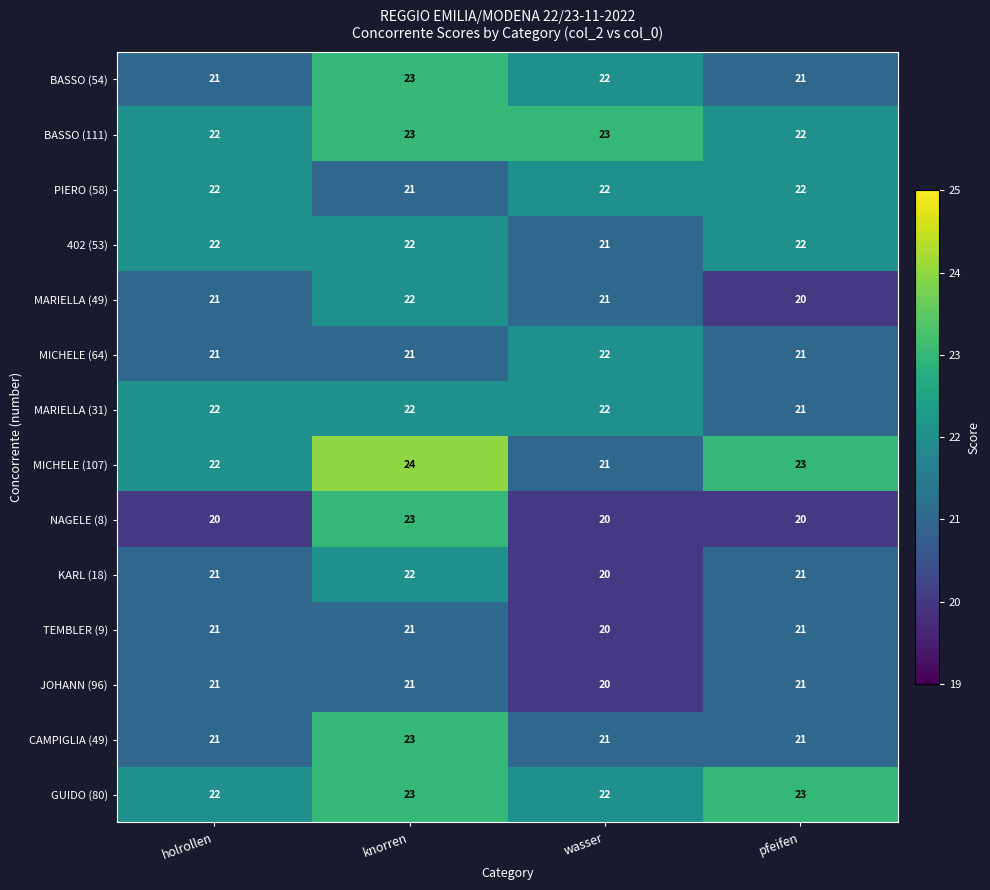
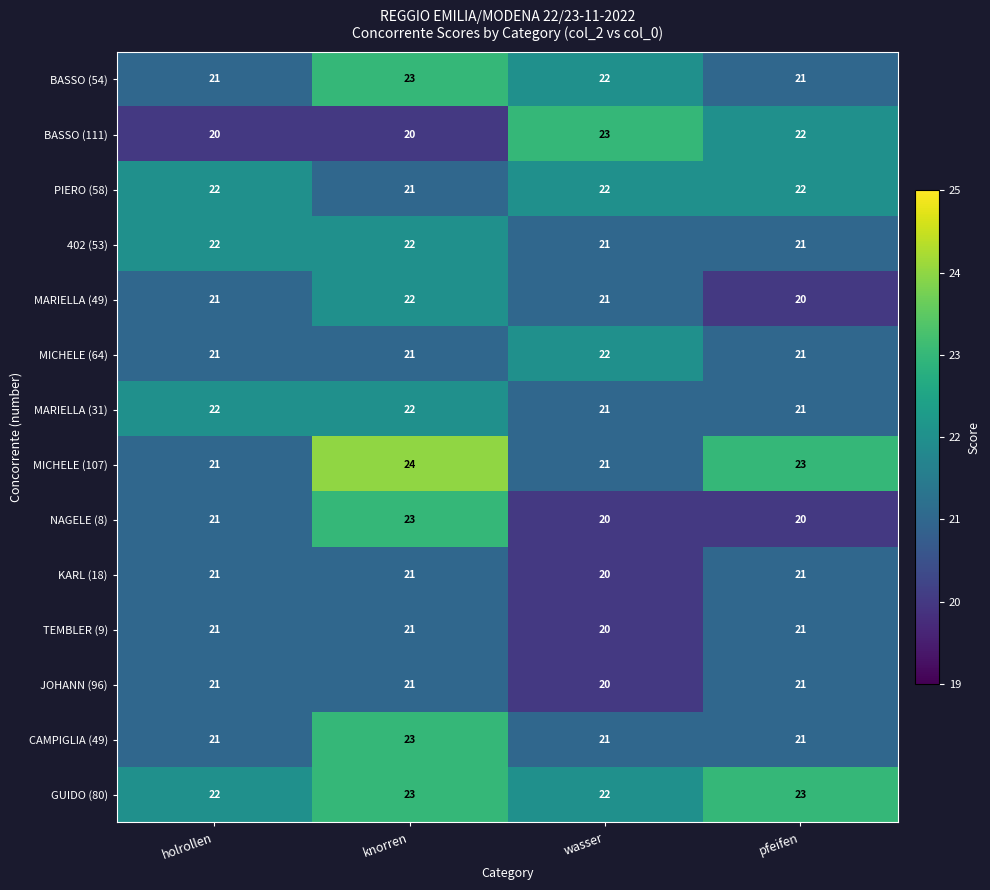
  {
    "BASSO (54)": {
      "holrollen": 21,
      "knorren": 23,
      "wasser": 22,
      "pfeifen": 21
    },
    "BASSO (111)": {
-     "holrollen": 22,
-     "knorren": 23,
+     "holrollen": 20,
+     "knorren": 20,
      "wasser": 23,
      "pfeifen": 22
    },
    "PIERO (58)": {
      "holrollen": 22,
      "knorren": 21,
      "wasser": 22,
      "pfeifen": 22
    },
    "402 (53)": {
      "holrollen": 22,
      "knorren": 22,
      "wasser": 21,
-     "pfeifen": 22
+     "pfeifen": 21
    },
    "MARIELLA (49)": {
      "holrollen": 21,
      "knorren": 22,
      "wasser": 21,
      "pfeifen": 20
    },
    "MICHELE (64)": {
      "holrollen": 21,
      "knorren": 21,
      "wasser": 22,
      "pfeifen": 21
    },
    "MARIELLA (31)": {
      "holrollen": 22,
      "knorren": 22,
-     "wasser": 22,
+     "wasser": 21,
      "pfeifen": 21
    },
    "MICHELE (107)": {
-     "holrollen": 22,
+     "holrollen": 21,
      "knorren": 24,
      "wasser": 21,
      "pfeifen": 23
    },
    "NAGELE (8)": {
-     "holrollen": 20,
+     "holrollen": 21,
      "knorren": 23,
      "wasser": 20,
      "pfeifen": 20
    },
    "KARL (18)": {
      "holrollen": 21,
-     "knorren": 22,
+     "knorren": 21,
      "wasser": 20,
      "pfeifen": 21
    },
    "TEMBLER (9)": {
      "holrollen": 21,
      "knorren": 21,
      "wasser": 20,
      "pfeifen": 21
    },
    "JOHANN (96)": {
      "holrollen": 21,
      "knorren": 21,
      "wasser": 20,
      "pfeifen": 21
    },
    "CAMPIGLIA (49)": {
      "holrollen": 21,
      "knorren": 23,
      "wasser": 21,
      "pfeifen": 21
    },
    "GUIDO (80)": {
      "holrollen": 22,
      "knorren": 23,
      "wasser": 22,
      "pfeifen": 23
    }
  }
